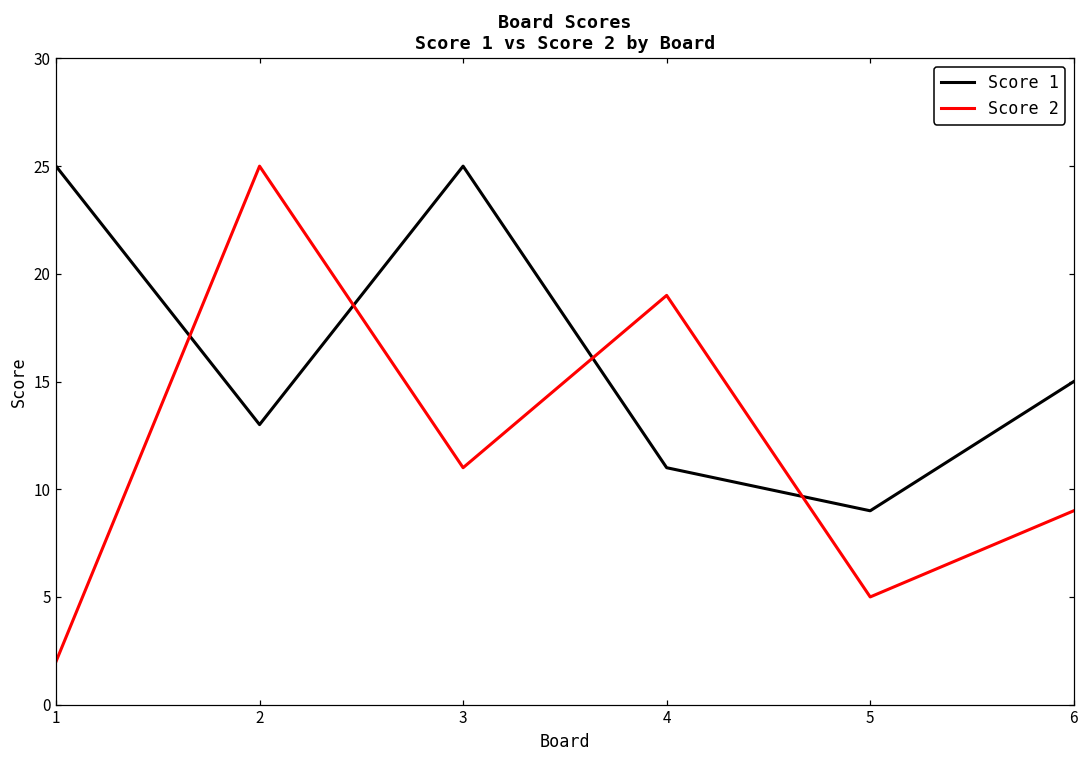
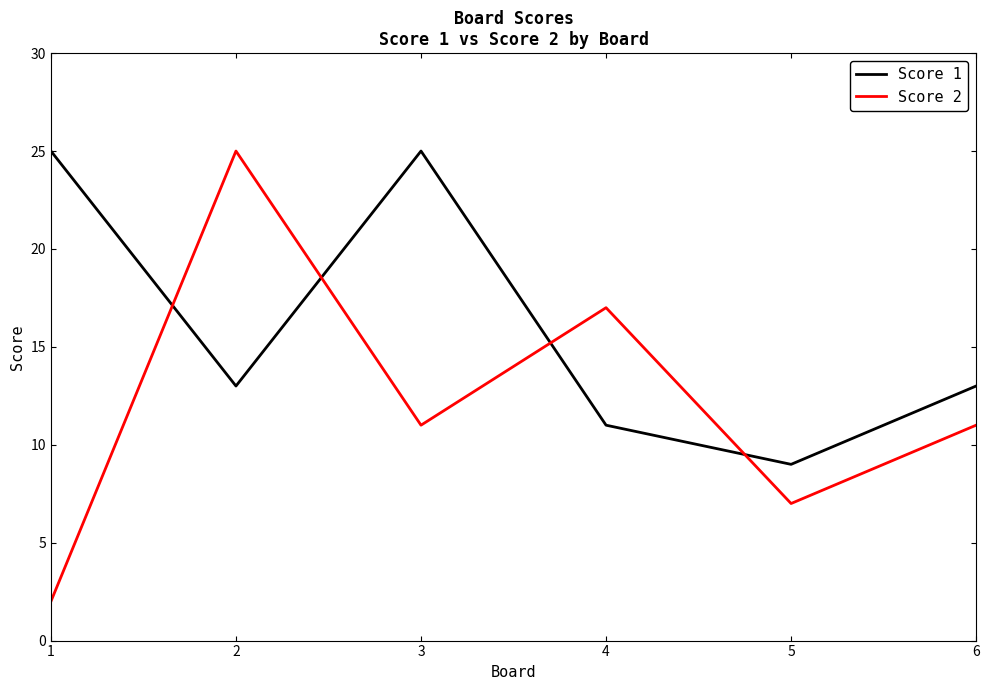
  {
    "Score 1": {
      "1": 25,
      "2": 13,
      "3": 25,
      "4": 11,
      "5": 9,
-     "6": 15
+     "6": 13
    },
    "Score 2": {
      "1": 2,
      "2": 25,
      "3": 11,
-     "4": 19,
-     "5": 5,
-     "6": 9
+     "4": 17,
+     "5": 7,
+     "6": 11
    }
  }
